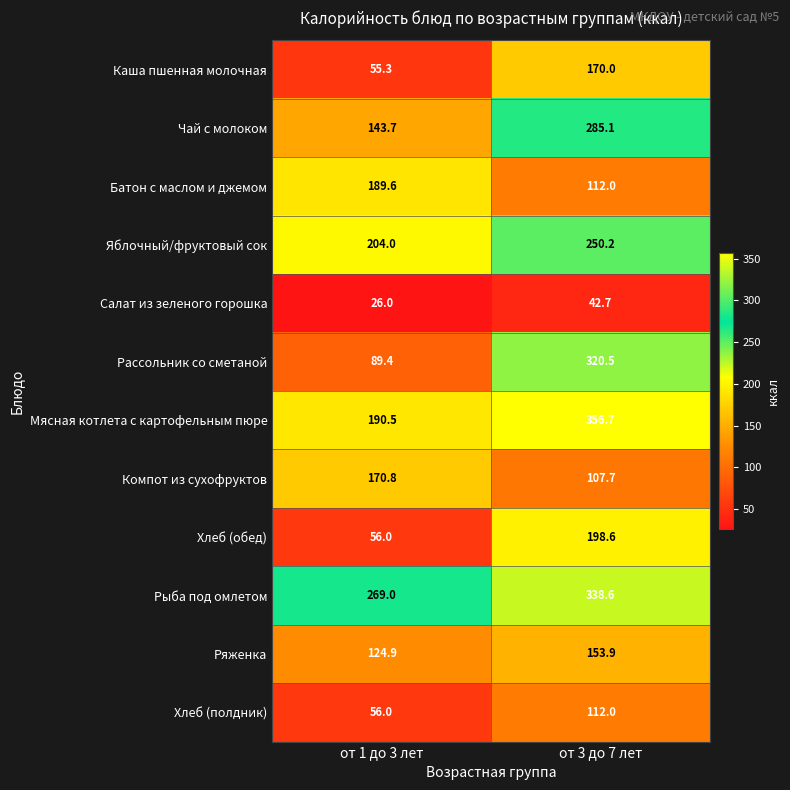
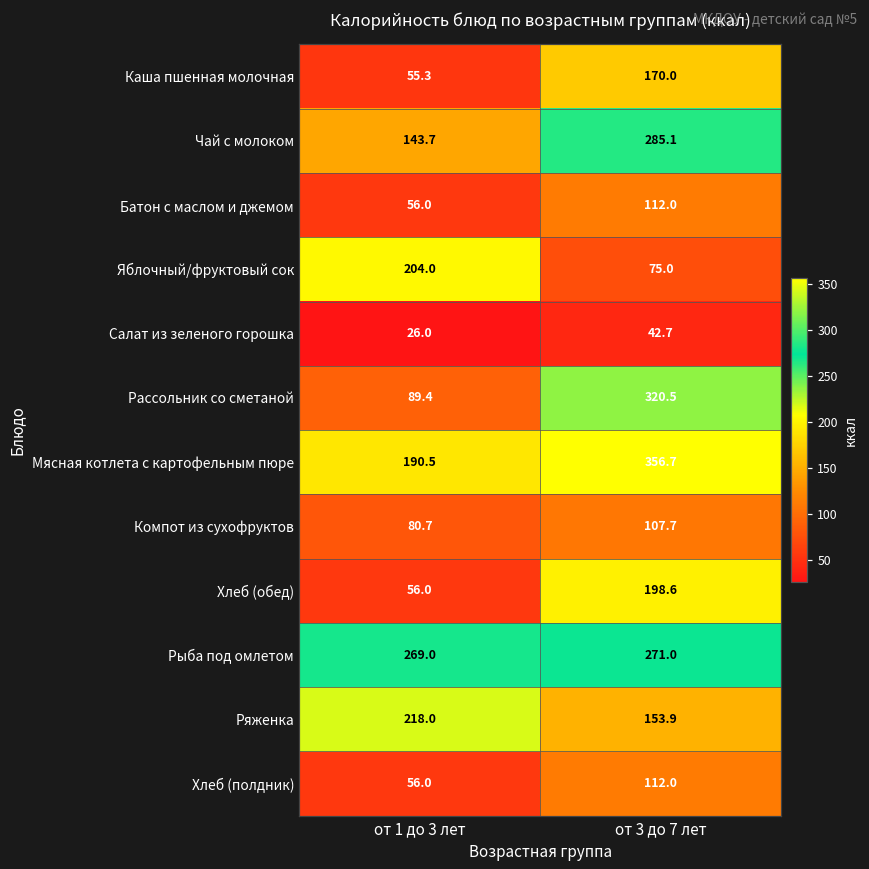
  {
    "Каша пшенная молочная": {
      "от 1 до 3 лет": 55.3,
      "от 3 до 7 лет": 170.0
    },
    "Чай с молоком": {
      "от 1 до 3 лет": 143.7,
      "от 3 до 7 лет": 285.1
    },
    "Батон с маслом и джемом": {
-     "от 1 до 3 лет": 189.6,
+     "от 1 до 3 лет": 56.0,
      "от 3 до 7 лет": 112.0
    },
    "Яблочный/фруктовый сок": {
      "от 1 до 3 лет": 204.0,
-     "от 3 до 7 лет": 250.2
+     "от 3 до 7 лет": 75.0
    },
    "Салат из зеленого горошка": {
      "от 1 до 3 лет": 26.0,
      "от 3 до 7 лет": 42.7
    },
    "Рассольник со сметаной": {
      "от 1 до 3 лет": 89.4,
      "от 3 до 7 лет": 320.5
    },
    "Мясная котлета с картофельным пюре": {
      "от 1 до 3 лет": 190.5,
      "от 3 до 7 лет": 356.7
    },
    "Компот из сухофруктов": {
-     "от 1 до 3 лет": 170.8,
+     "от 1 до 3 лет": 80.7,
      "от 3 до 7 лет": 107.7
    },
    "Хлеб (обед)": {
      "от 1 до 3 лет": 56.0,
      "от 3 до 7 лет": 198.6
    },
    "Рыба под омлетом": {
      "от 1 до 3 лет": 269.0,
-     "от 3 до 7 лет": 338.6
+     "от 3 до 7 лет": 271.0
    },
    "Ряженка": {
-     "от 1 до 3 лет": 124.9,
+     "от 1 до 3 лет": 218.0,
      "от 3 до 7 лет": 153.9
    },
    "Хлеб (полдник)": {
      "от 1 до 3 лет": 56.0,
      "от 3 до 7 лет": 112.0
    }
  }
